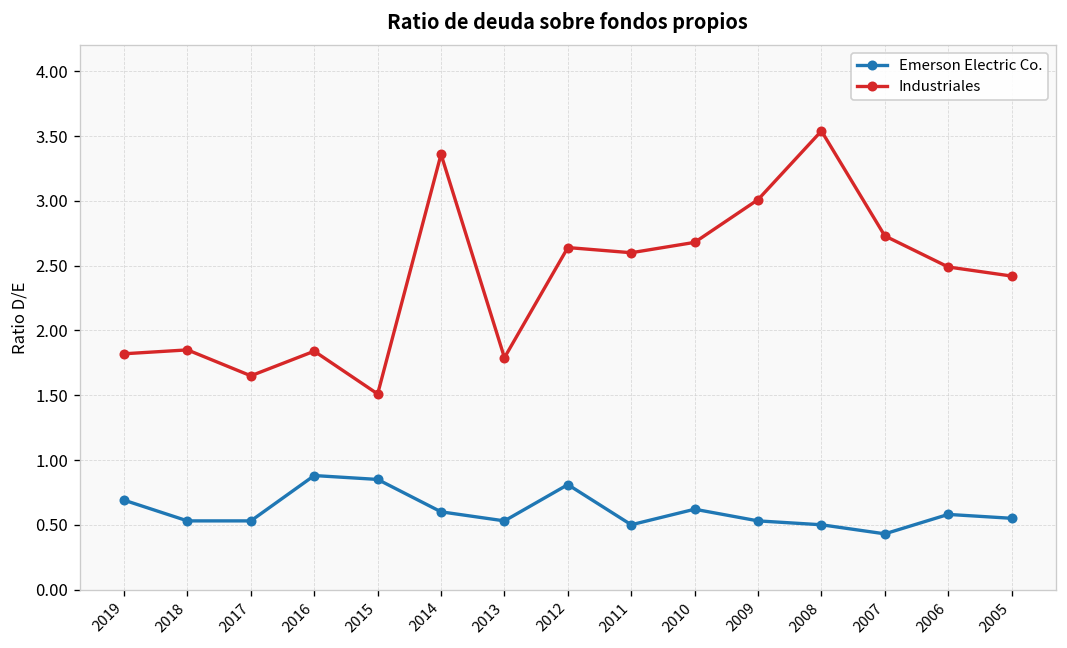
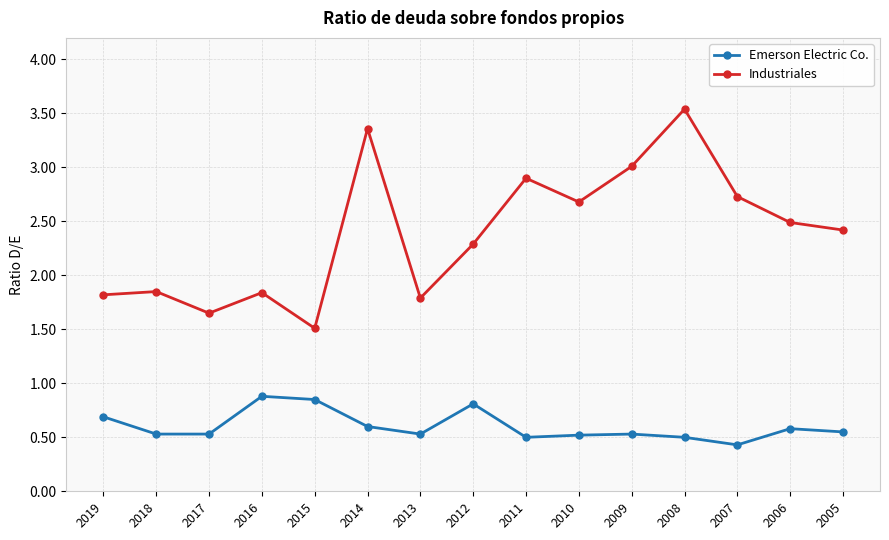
  {
    "Emerson Electric Co.": {
      "2019": 0.69,
      "2018": 0.53,
      "2017": 0.53,
      "2016": 0.88,
      "2015": 0.85,
      "2014": 0.60,
      "2013": 0.53,
      "2012": 0.81,
      "2011": 0.50,
-     "2010": 0.62,
+     "2010": 0.52,
      "2009": 0.53,
      "2008": 0.50,
      "2007": 0.43,
      "2006": 0.58,
      "2005": 0.55
    },
    "Industriales": {
      "2019": 1.82,
      "2018": 1.85,
      "2017": 1.65,
      "2016": 1.84,
      "2015": 1.51,
      "2014": 3.36,
      "2013": 1.79,
-     "2012": 2.64,
-     "2011": 2.6,
+     "2012": 2.29,
+     "2011": 2.9,
      "2010": 2.68,
      "2009": 3.01,
      "2008": 3.54,
      "2007": 2.73,
      "2006": 2.49,
      "2005": 2.42
    }
  }
